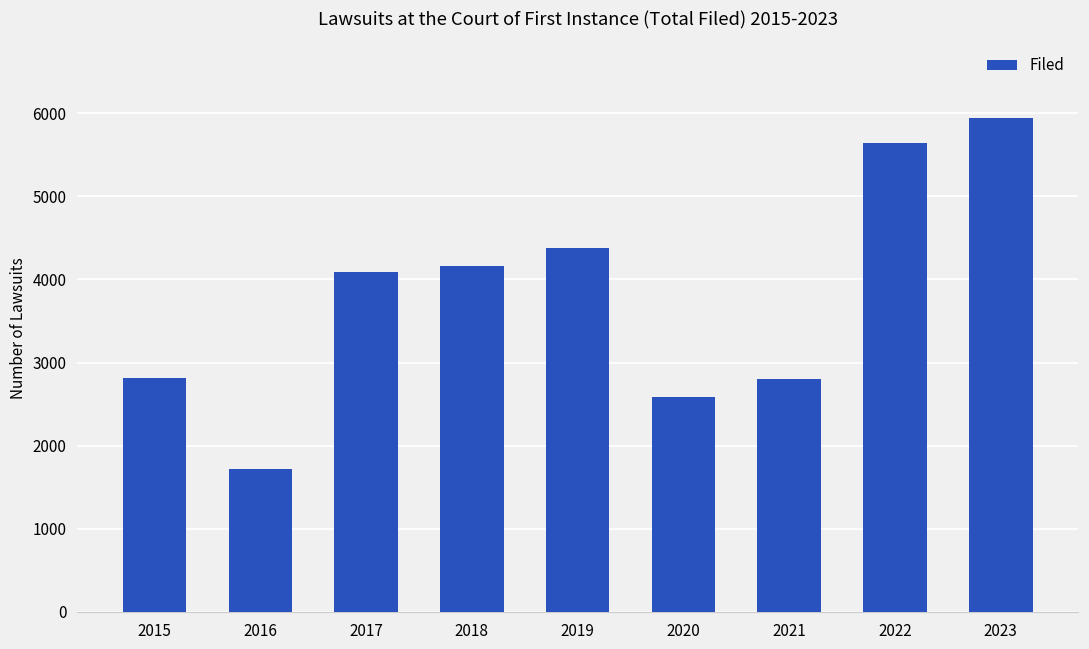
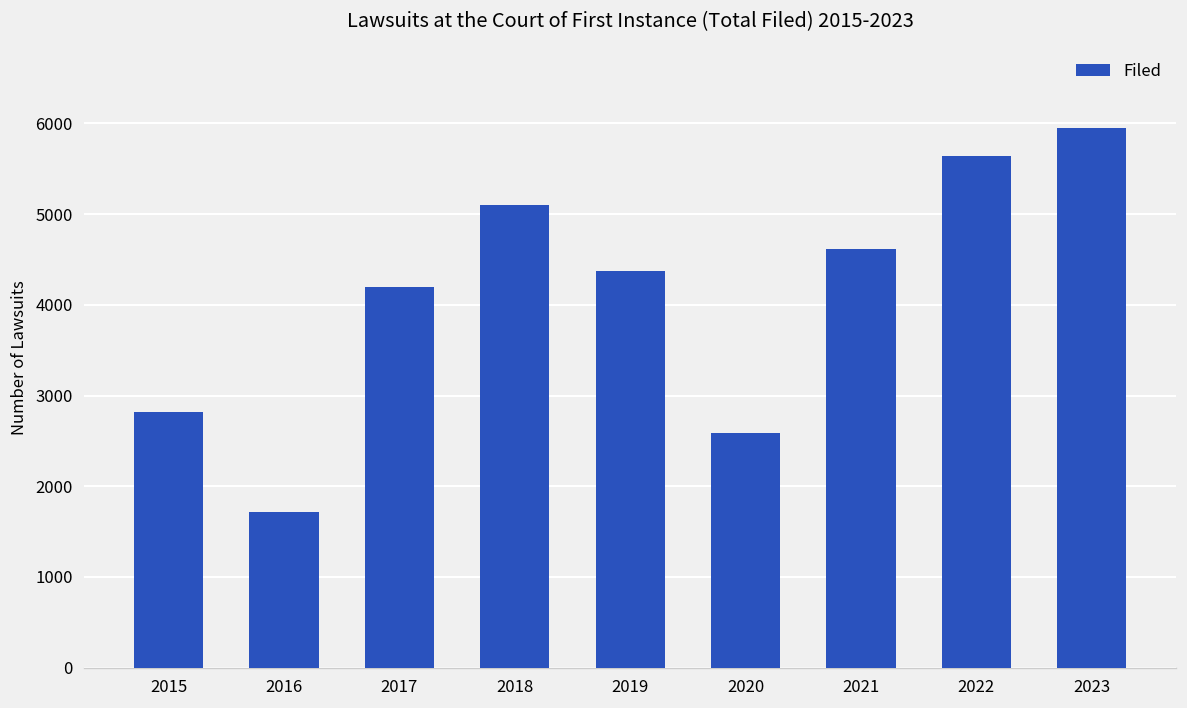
  {
    "2015": 2800,
    "2016": 1700,
-   "2017": 4100,
-   "2018": 4200,
+   "2017": 4200,
+   "2018": 5100,
    "2019": 4400,
    "2020": 2600,
-   "2021": 2800,
+   "2021": 4600,
    "2022": 5600,
    "2023": 5900
  }
